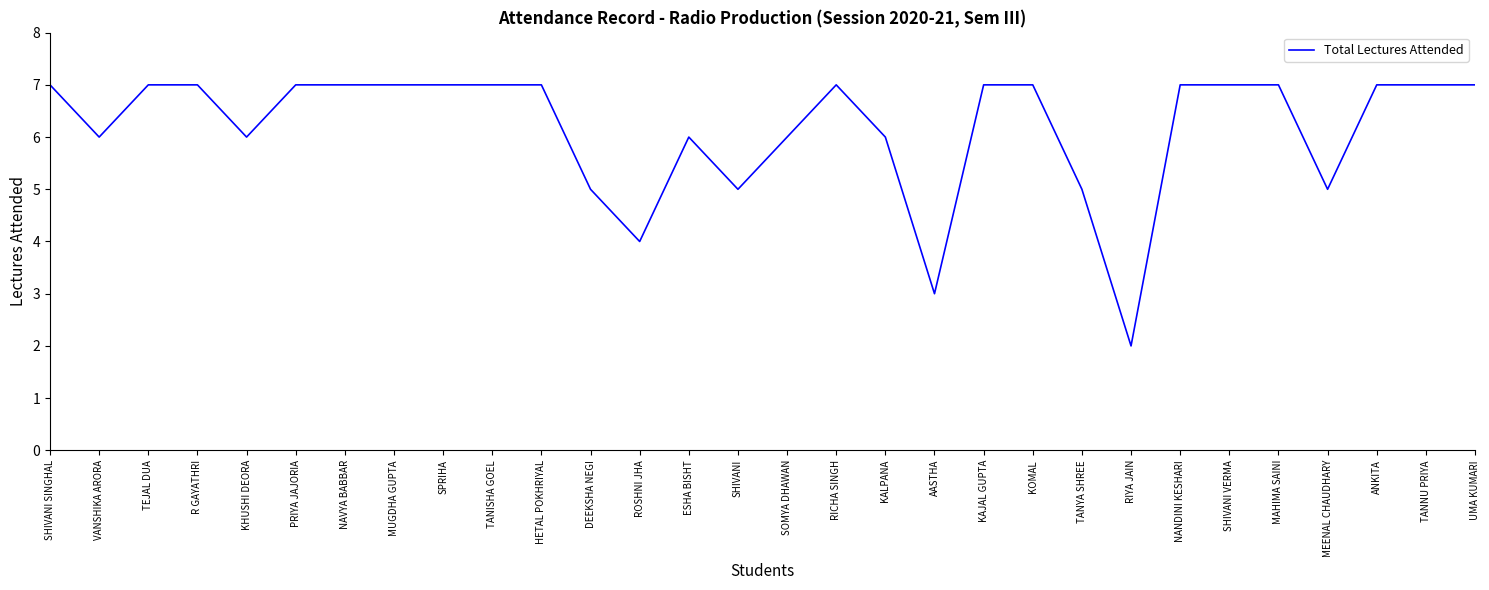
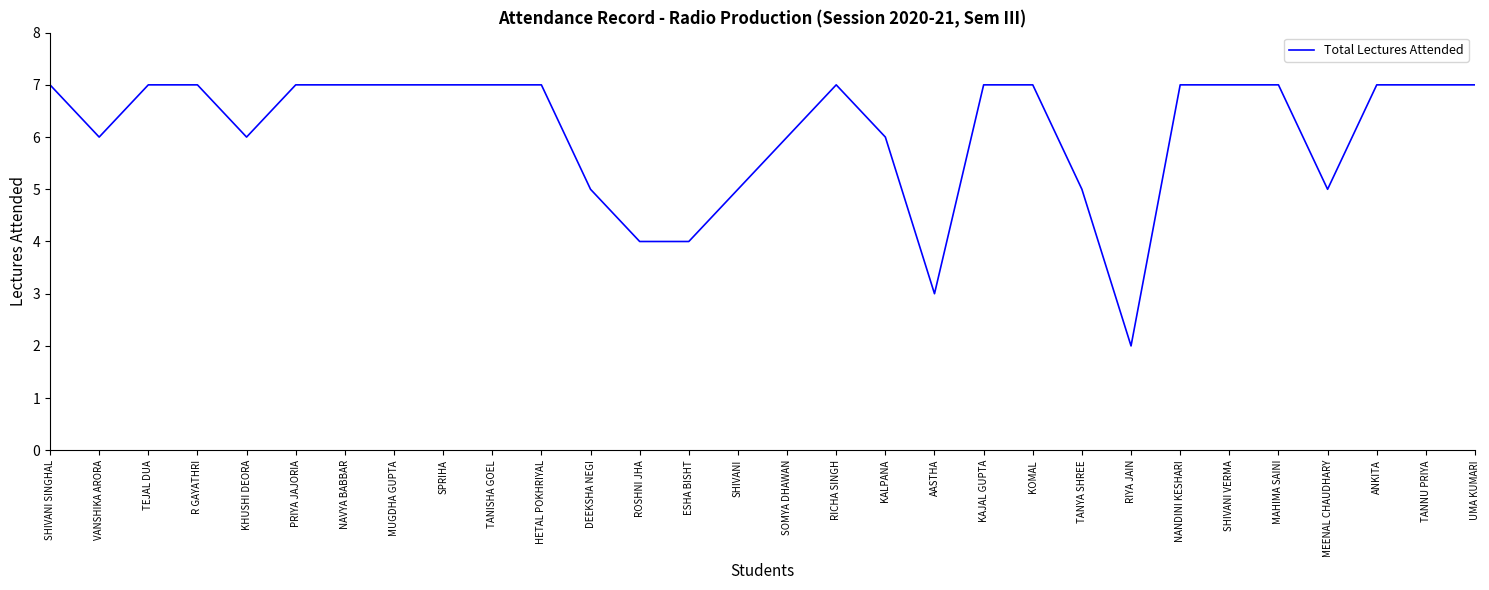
  {
    "SHIVANI SINGHAL": 7,
    "VANSHIKA ARORA": 6,
    "TEJAL DUA": 7,
    "R GAYATHRI": 7,
    "KHUSHI DEORA": 6,
    "PRIYA JAJORIA": 7,
    "NAVYA BABBAR": 7,
    "MUGDHA GUPTA": 7,
    "SPRIHA": 7,
    "TANISHA GOEL": 7,
    "HETAL POKHRIYAL": 7,
    "DEEKSHA NEGI": 5,
    "ROSHNI JHA": 4,
-   "ESHA BISHT": 6,
+   "ESHA BISHT": 4,
    "SHIVANI": 5,
    "SOMYA DHAWAN": 6,
    "RICHA SINGH": 7,
    "KALPANA": 6,
    "AASTHA": 3,
    "KAJAL GUPTA": 7,
    "KOMAL": 7,
    "TANYA SHREE": 5,
    "RIYA JAIN": 2,
    "NANDINI KESHARI": 7,
    "SHIVANI VERMA": 7,
    "MAHIMA SAINI": 7,
    "MEENAL CHAUDHARY": 5,
    "ANKITA": 7,
    "TANNU PRIYA": 7,
    "UMA KUMARI": 7
  }
